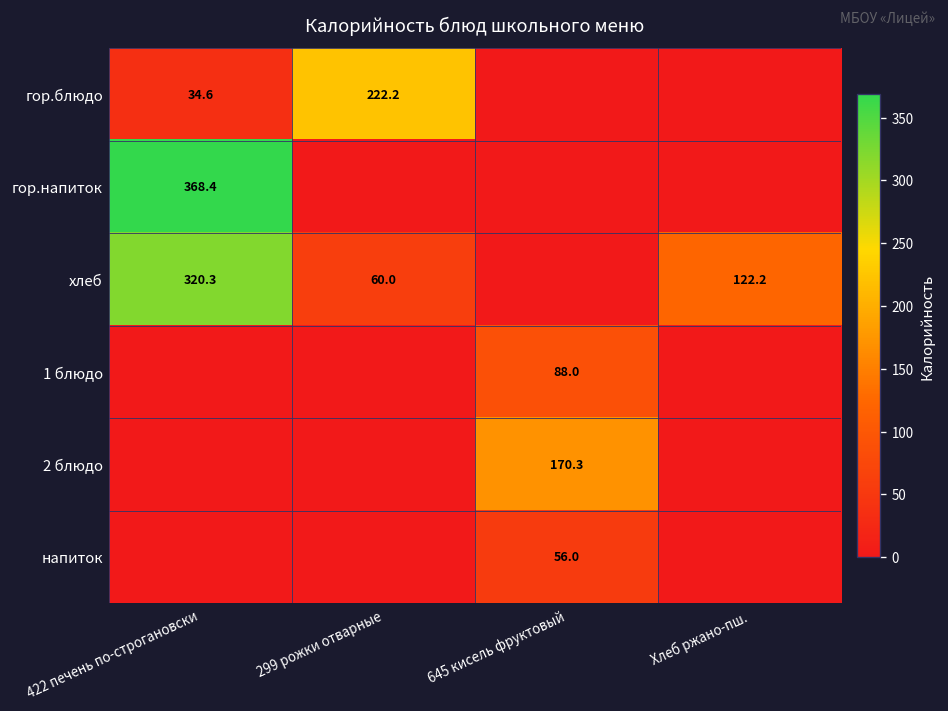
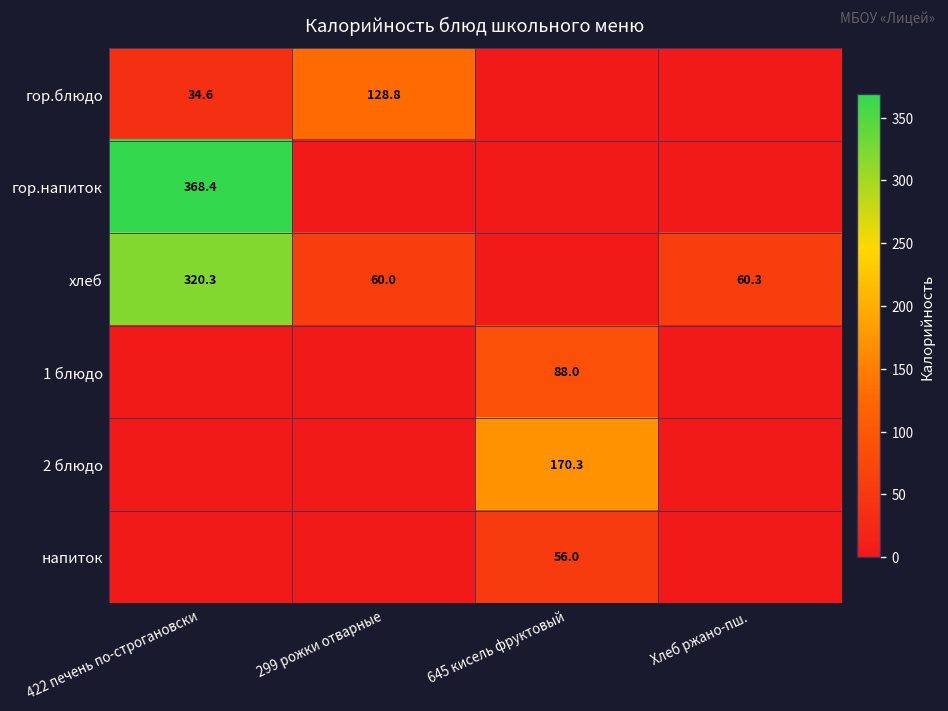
  {
    "гор.блюдо": {
      "422 печень по-строгановски": 34.6,
-     "299 рожки отварные": 222.2
+     "299 рожки отварные": 128.8
    },
    "гор.напиток": {
      "422 печень по-строгановски": 368.4
    },
    "хлеб": {
      "422 печень по-строгановски": 320.3,
      "299 рожки отварные": 60.0,
-     "Хлеб ржано-пш.": 122.2
+     "Хлеб ржано-пш.": 60.3
    },
    "1 блюдо": {
      "645 кисель фруктовый": 88.0
    },
    "2 блюдо": {
      "645 кисель фруктовый": 170.3
    },
    "напиток": {
      "645 кисель фруктовый": 56.0
    }
  }
